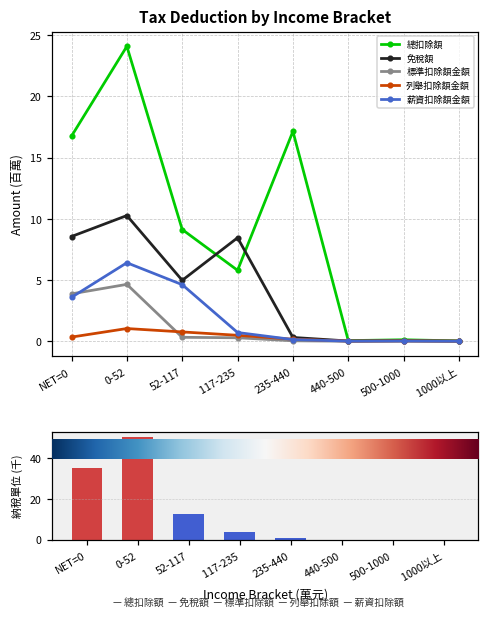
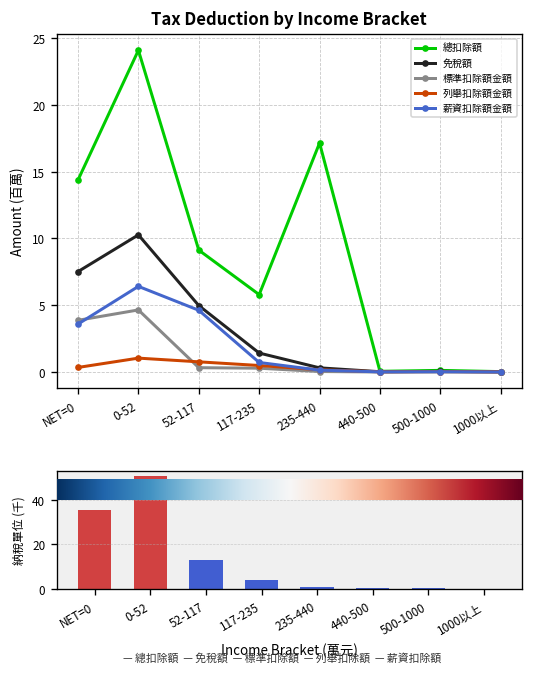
  {
    "Tax Deduction by Income Bracket": {
      "總扣除額": {
-       "NET=0": 16.8,
+       "NET=0": 14.4,
        "0-52": 24.1,
        "52-117": 9.1,
        "117-235": 5.8,
        "235-440": 17.1
      },
      "免稅額": {
-       "NET=0": 8.6,
+       "NET=0": 7.5,
        "0-52": 10.3,
        "52-117": 5.0,
-       "117-235": 8.5
+       "117-235": 1.4
      },
      "標準扣除額金額": {
        "NET=0": 3.9,
        "0-52": 4.6,
        "52-117": 0.3
      },
      "列舉扣除額金額": {
        "NET=0": 0.3,
        "0-52": 1.0,
        "52-117": 0.8
      },
      "薪資扣除額金額": {
        "NET=0": 3.6,
        "0-52": 6.4,
        "52-117": 4.6
      }
    }
  }
